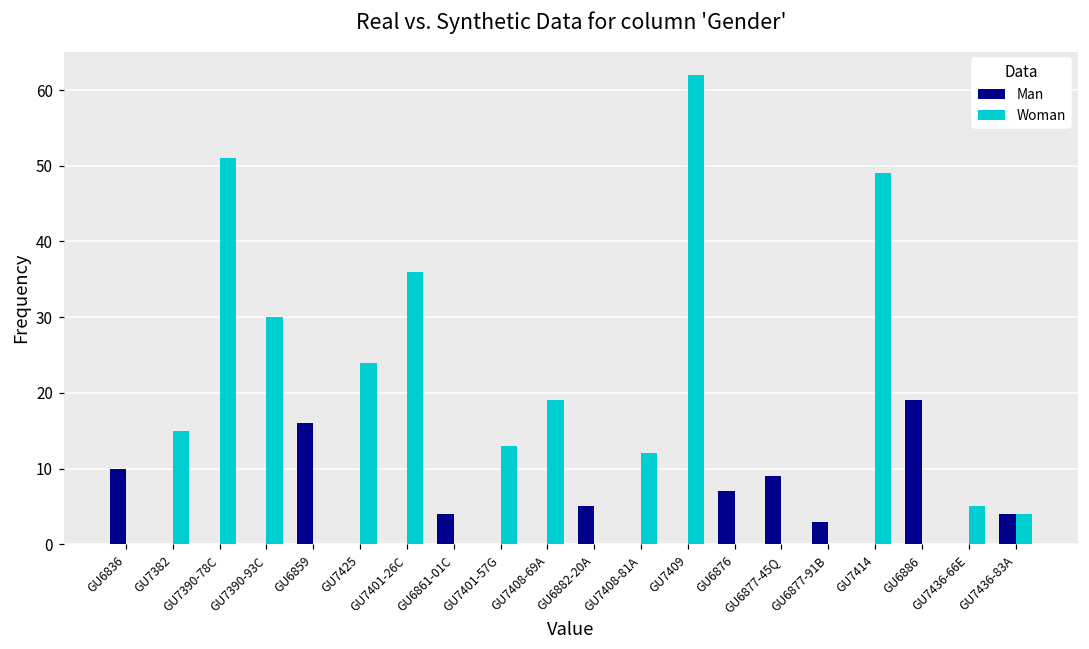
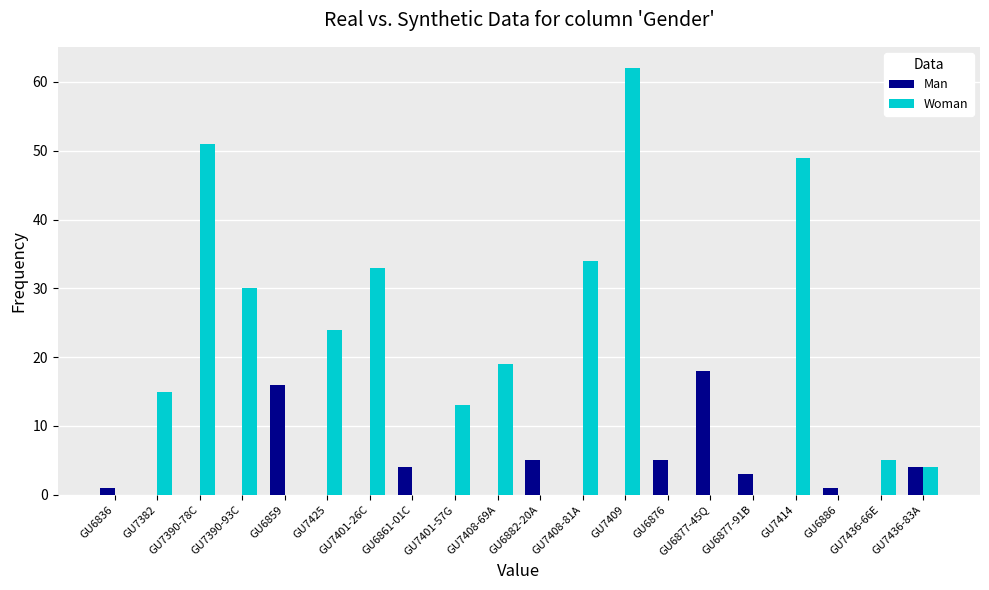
  {
    "Man": {
-     "GU6836": 10,
+     "GU6836": 1,
      "GU7382": 0,
      "GU7390-78C": 0,
      "GU7390-93C": 0,
      "GU6859": 16,
      "GU7425": 0,
      "GU7401-26C": 0,
      "GU6861-01C": 4,
      "GU7401-57G": 0,
      "GU7408-69A": 0,
      "GU6882-20A": 5,
      "GU7408-81A": 0,
      "GU7409": 0,
-     "GU6876": 7,
-     "GU6877-45Q": 9,
+     "GU6876": 5,
+     "GU6877-45Q": 18,
      "GU6877-91B": 3,
      "GU7414": 0,
-     "GU6886": 19,
+     "GU6886": 1,
      "GU7436-66E": 0,
      "GU7436-83A": 4
    },
    "Woman": {
      "GU6836": 0,
      "GU7382": 15,
      "GU7390-78C": 51,
      "GU7390-93C": 30,
      "GU6859": 0,
      "GU7425": 24,
-     "GU7401-26C": 36,
+     "GU7401-26C": 33,
      "GU6861-01C": 0,
      "GU7401-57G": 13,
      "GU7408-69A": 19,
      "GU6882-20A": 0,
-     "GU7408-81A": 12,
+     "GU7408-81A": 34,
      "GU7409": 62,
      "GU6876": 0,
      "GU6877-45Q": 0,
      "GU6877-91B": 0,
      "GU7414": 49,
      "GU6886": 0,
      "GU7436-66E": 5,
      "GU7436-83A": 4
    }
  }
